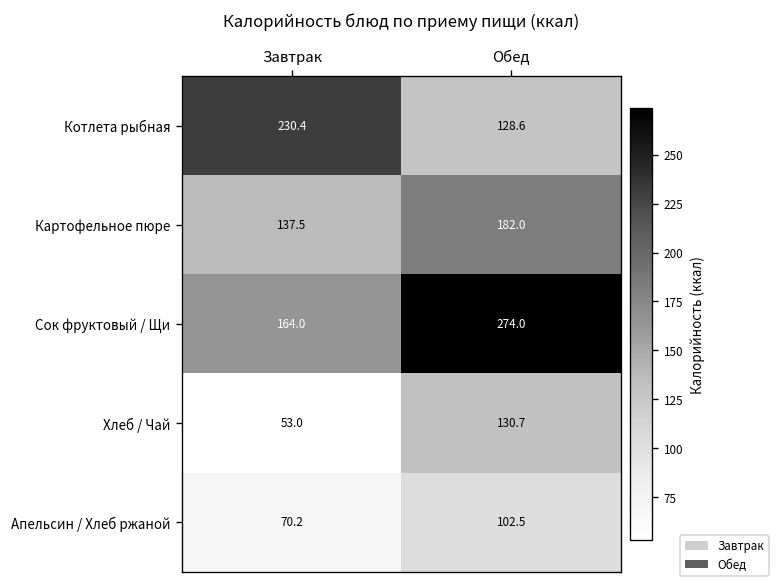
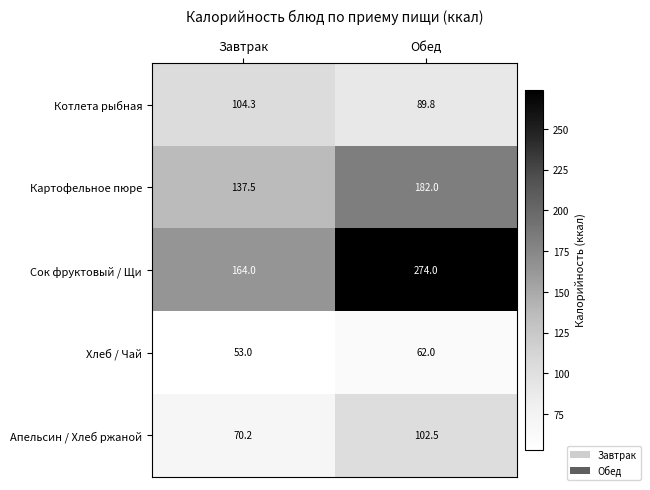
  {
    "Котлета рыбная": {
-     "Завтрак": 230.4,
-     "Обед": 128.6
+     "Завтрак": 104.3,
+     "Обед": 89.8
    },
    "Картофельное пюре": {
      "Завтрак": 137.5,
      "Обед": 182.0
    },
    "Сок фруктовый / Щи": {
      "Завтрак": 164.0,
      "Обед": 274.0
    },
    "Хлеб / Чай": {
      "Завтрак": 53.0,
-     "Обед": 130.7
+     "Обед": 62.0
    },
    "Апельсин / Хлеб ржаной": {
      "Завтрак": 70.2,
      "Обед": 102.5
    }
  }
